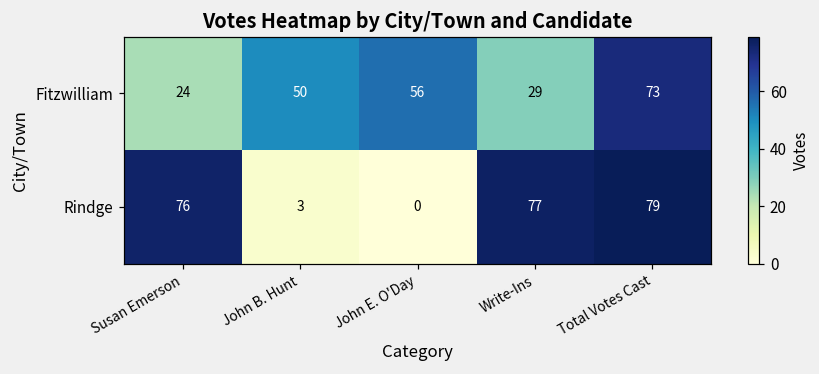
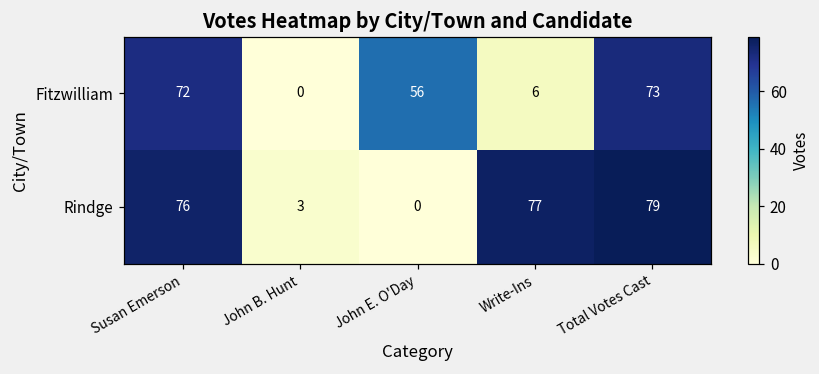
  {
    "Fitzwilliam": {
-     "Susan Emerson": 24,
-     "John B. Hunt": 50,
+     "Susan Emerson": 72,
+     "John B. Hunt": 0,
      "John E. O'Day": 56,
-     "Write-Ins": 29,
+     "Write-Ins": 6,
      "Total Votes Cast": 73
    },
    "Rindge": {
      "Susan Emerson": 76,
      "John B. Hunt": 3,
      "John E. O'Day": 0,
      "Write-Ins": 77,
      "Total Votes Cast": 79
    }
  }
